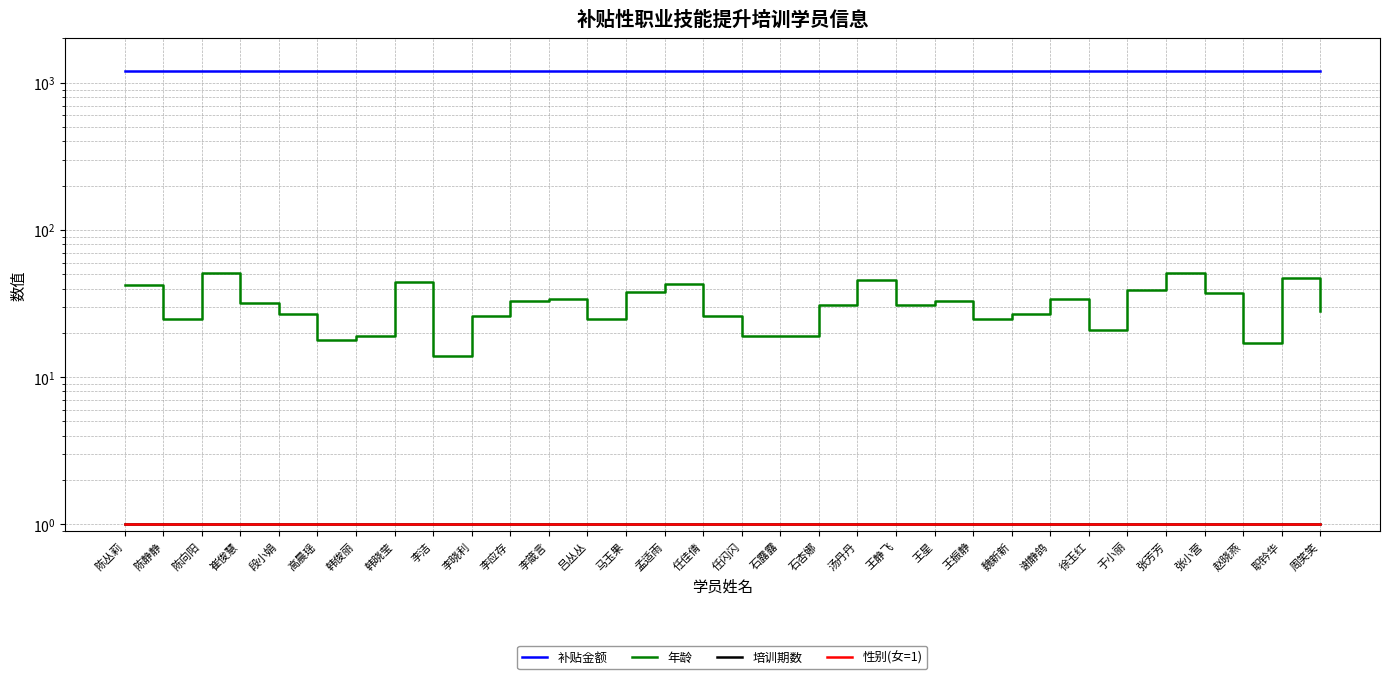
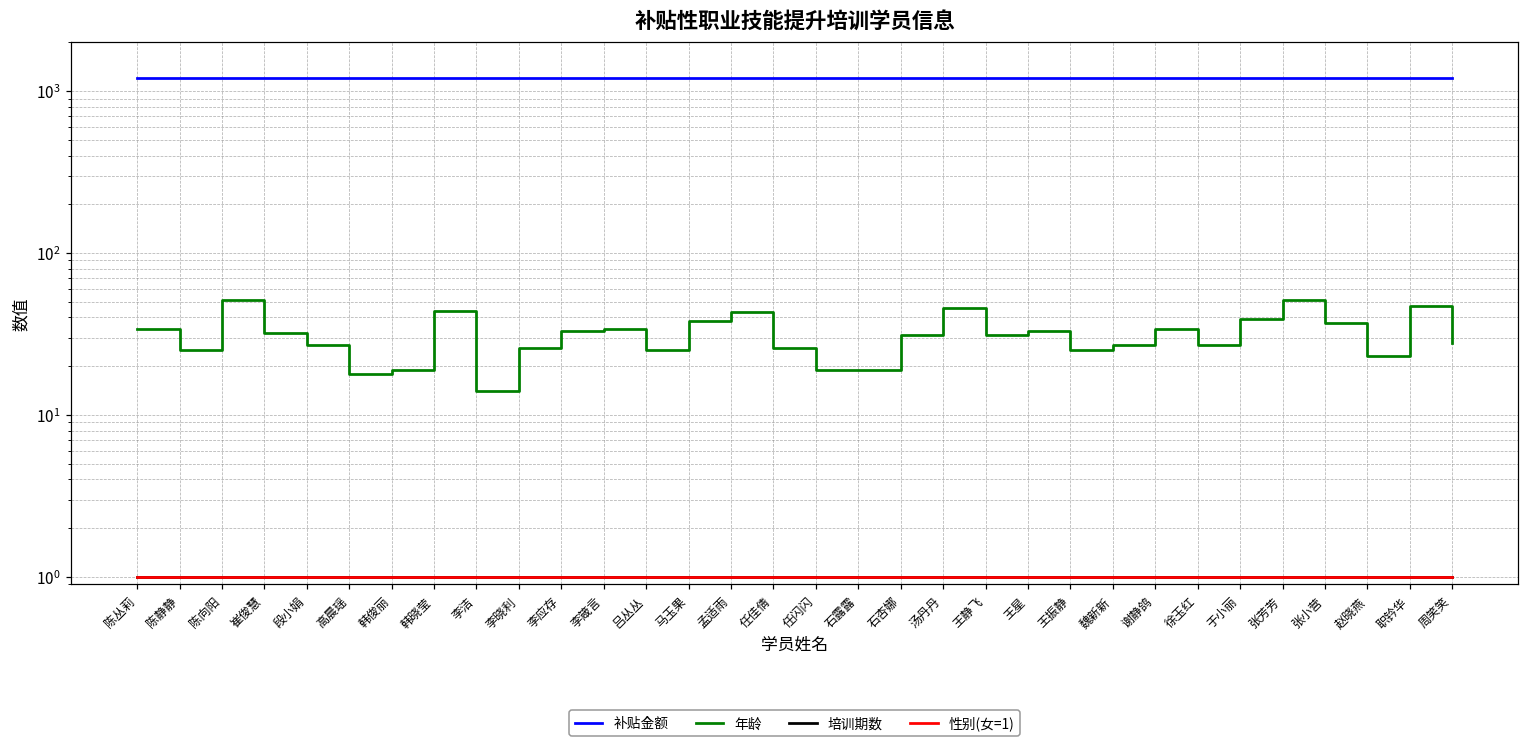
  {
    "补贴金额": {
      "陈丛莉": 1200,
      "陈静静": 1200,
      "陈向阳": 1200,
      "崔俊慧": 1200,
      "段小娟": 1200,
      "高晨瑶": 1200,
      "韩俊丽": 1200,
      "韩晓莹": 1200,
      "李洁": 1200,
      "李晓利": 1200,
      "李应存": 1200,
      "李箴言": 1200,
      "吕丛丛": 1200,
      "马玉果": 1200,
      "孟适雨": 1200,
      "任佳倩": 1200,
      "任闪闪": 1200,
      "石露露": 1200,
      "石杏娜": 1200,
      "汤丹丹": 1200,
      "王静飞": 1200,
      "王星": 1200,
      "王振静": 1200,
      "魏新新": 1200,
      "谢静鸽": 1200,
      "徐玉红": 1200,
      "于小丽": 1200,
      "张芳芳": 1200,
      "张小营": 1200,
      "赵晓燕": 1200,
      "职钤华": 1200,
      "周笑笑": 1200
    },
    "年龄": {
-     "陈丛莉": 42,
+     "陈丛莉": 34,
      "陈静静": 25,
      "陈向阳": 51,
      "崔俊慧": 32,
      "段小娟": 27,
      "高晨瑶": 18,
      "韩俊丽": 19,
      "韩晓莹": 44,
      "李洁": 14,
      "李晓利": 26,
      "李应存": 33,
      "李箴言": 34,
      "吕丛丛": 25,
      "马玉果": 38,
      "孟适雨": 43,
      "任佳倩": 26,
      "任闪闪": 19,
      "石露露": 19,
      "石杏娜": 31,
      "汤丹丹": 46,
      "王静飞": 31,
      "王星": 33,
      "王振静": 25,
      "魏新新": 27,
      "谢静鸽": 34,
-     "徐玉红": 21,
+     "徐玉红": 27,
      "于小丽": 39,
      "张芳芳": 51,
      "张小营": 37,
-     "赵晓燕": 17,
+     "赵晓燕": 23,
      "职钤华": 47,
      "周笑笑": 28
    },
    "性别(女=1)": {
      "陈丛莉": 1,
      "陈静静": 1,
      "陈向阳": 1,
      "崔俊慧": 1,
      "段小娟": 1,
      "高晨瑶": 1,
      "韩俊丽": 1,
      "韩晓莹": 1,
      "李洁": 1,
      "李晓利": 1,
      "李应存": 1,
      "李箴言": 1,
      "吕丛丛": 1,
      "马玉果": 1,
      "孟适雨": 1,
      "任佳倩": 1,
      "任闪闪": 1,
      "石露露": 1,
      "石杏娜": 1,
      "汤丹丹": 1,
      "王静飞": 1,
      "王星": 1,
      "王振静": 1,
      "魏新新": 1,
      "谢静鸽": 1,
      "徐玉红": 1,
      "于小丽": 1,
      "张芳芳": 1,
      "张小营": 1,
      "赵晓燕": 1,
      "职钤华": 1,
      "周笑笑": 1
    }
  }
